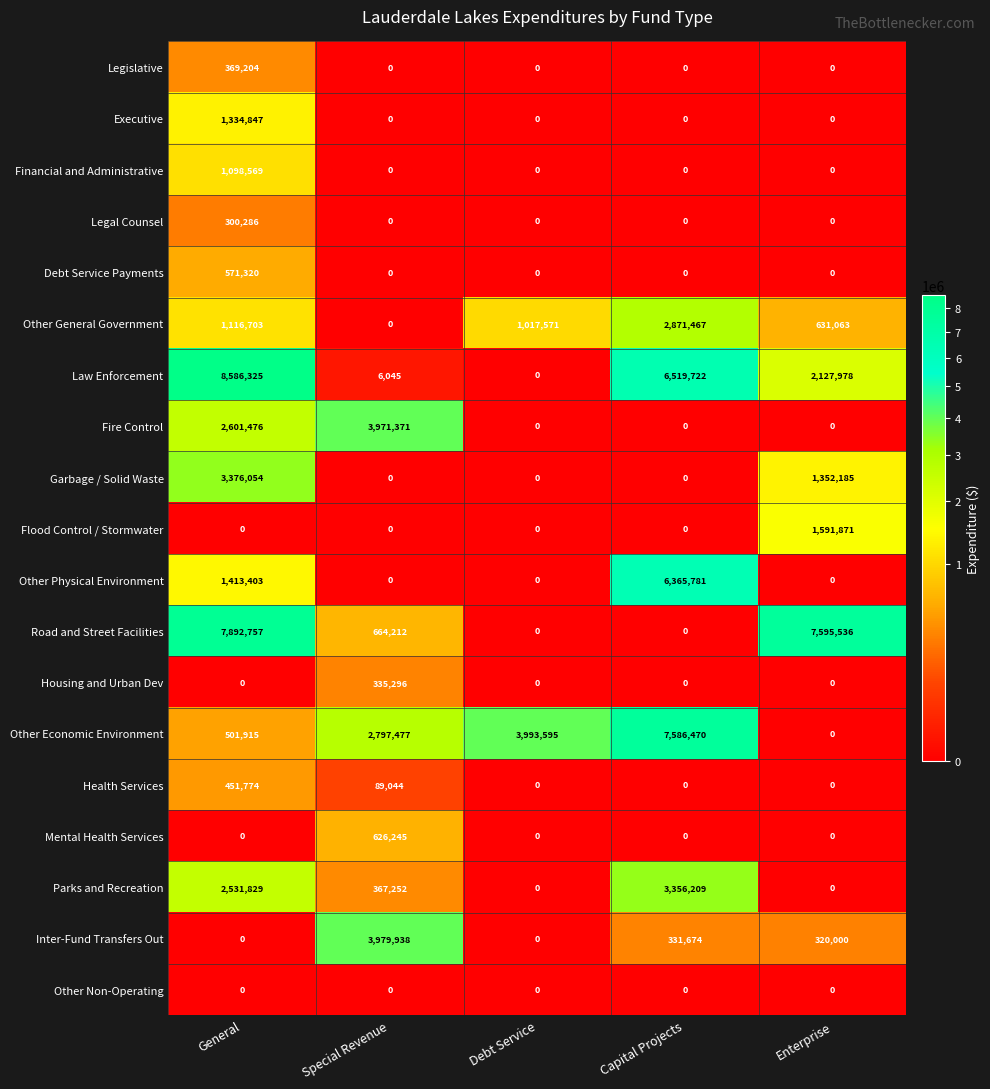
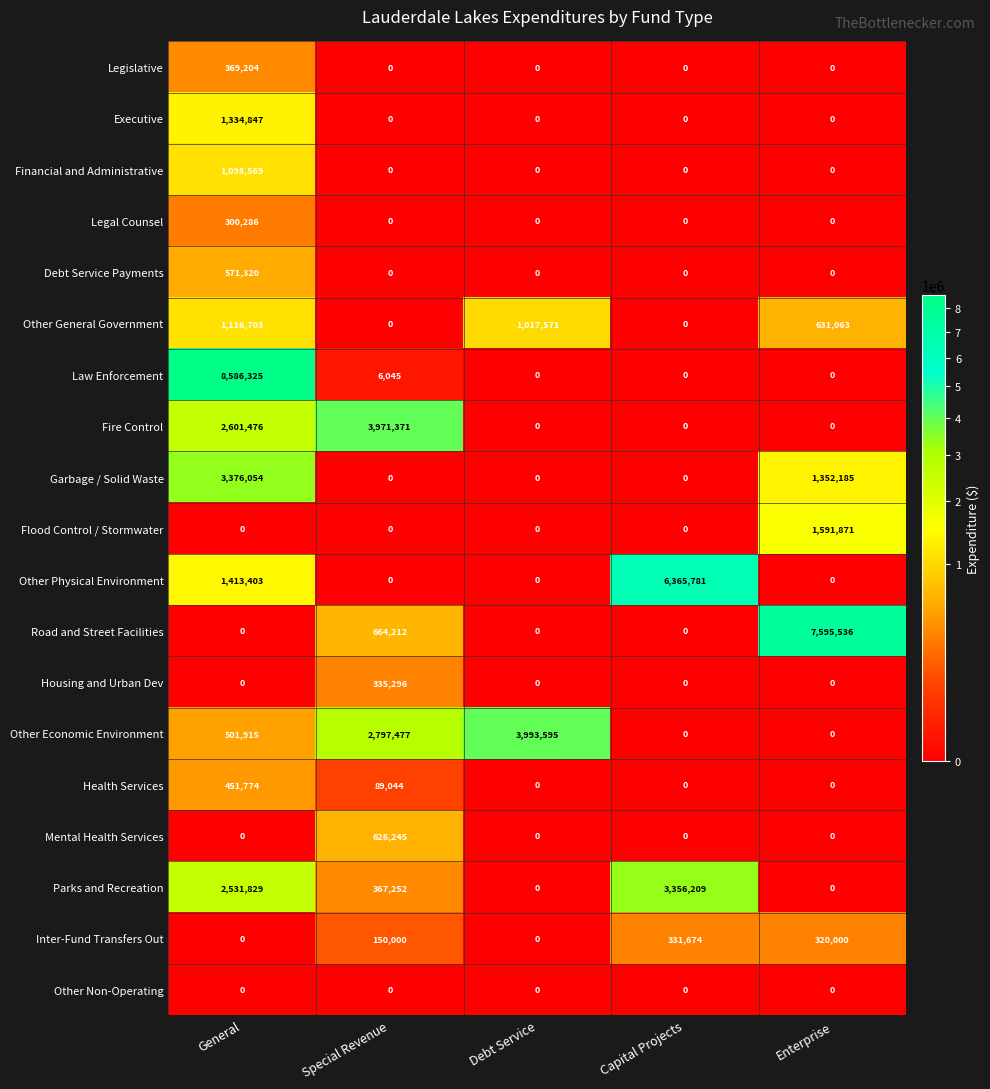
  {
    "Legislative": {
      "General": "369,204",
      "Special Revenue": "0",
      "Debt Service": "0",
      "Capital Projects": "0",
      "Enterprise": "0"
    },
    "Executive": {
      "General": "1,334,847",
      "Special Revenue": "0",
      "Debt Service": "0",
      "Capital Projects": "0",
      "Enterprise": "0"
    },
    "Financial and Administrative": {
      "General": "1,098,569",
      "Special Revenue": "0",
      "Debt Service": "0",
      "Capital Projects": "0",
      "Enterprise": "0"
    },
    "Legal Counsel": {
      "General": "300,286",
      "Special Revenue": "0",
      "Debt Service": "0",
      "Capital Projects": "0",
      "Enterprise": "0"
    },
    "Debt Service Payments": {
      "General": "571,320",
      "Special Revenue": "0",
      "Debt Service": "0",
      "Capital Projects": "0",
      "Enterprise": "0"
    },
    "Other General Government": {
      "General": "1,116,703",
      "Special Revenue": "0",
      "Debt Service": "1,017,571",
-     "Capital Projects": "2,871,467",
+     "Capital Projects": "0",
      "Enterprise": "631,063"
    },
    "Law Enforcement": {
      "General": "8,586,325",
      "Special Revenue": "6,045",
      "Debt Service": "0",
-     "Capital Projects": "6,519,722",
-     "Enterprise": "2,127,978"
+     "Capital Projects": "0",
+     "Enterprise": "0"
    },
    "Fire Control": {
      "General": "2,601,476",
      "Special Revenue": "3,971,371",
      "Debt Service": "0",
      "Capital Projects": "0",
      "Enterprise": "0"
    },
    "Garbage / Solid Waste": {
      "General": "3,376,054",
      "Special Revenue": "0",
      "Debt Service": "0",
      "Capital Projects": "0",
      "Enterprise": "1,352,185"
    },
    "Flood Control / Stormwater": {
      "General": "0",
      "Special Revenue": "0",
      "Debt Service": "0",
      "Capital Projects": "0",
      "Enterprise": "1,591,871"
    },
    "Other Physical Environment": {
      "General": "1,413,403",
      "Special Revenue": "0",
      "Debt Service": "0",
      "Capital Projects": "6,365,781",
      "Enterprise": "0"
    },
    "Road and Street Facilities": {
-     "General": "7,892,757",
+     "General": "0",
      "Special Revenue": "664,212",
      "Debt Service": "0",
      "Capital Projects": "0",
      "Enterprise": "7,595,536"
    },
    "Housing and Urban Dev": {
      "General": "0",
      "Special Revenue": "335,296",
      "Debt Service": "0",
      "Capital Projects": "0",
      "Enterprise": "0"
    },
    "Other Economic Environment": {
      "General": "501,915",
      "Special Revenue": "2,797,477",
      "Debt Service": "3,993,595",
-     "Capital Projects": "7,586,470",
+     "Capital Projects": "0",
      "Enterprise": "0"
    },
    "Health Services": {
      "General": "451,774",
      "Special Revenue": "89,044",
      "Debt Service": "0",
      "Capital Projects": "0",
      "Enterprise": "0"
    },
    "Mental Health Services": {
      "General": "0",
      "Special Revenue": "626,245",
      "Debt Service": "0",
      "Capital Projects": "0",
      "Enterprise": "0"
    },
    "Parks and Recreation": {
      "General": "2,531,829",
      "Special Revenue": "367,252",
      "Debt Service": "0",
      "Capital Projects": "3,356,209",
      "Enterprise": "0"
    },
    "Inter-Fund Transfers Out": {
      "General": "0",
-     "Special Revenue": "3,979,938",
+     "Special Revenue": "150,000",
      "Debt Service": "0",
      "Capital Projects": "331,674",
      "Enterprise": "320,000"
    },
    "Other Non-Operating": {
      "General": "0",
      "Special Revenue": "0",
      "Debt Service": "0",
      "Capital Projects": "0",
      "Enterprise": "0"
    }
  }
